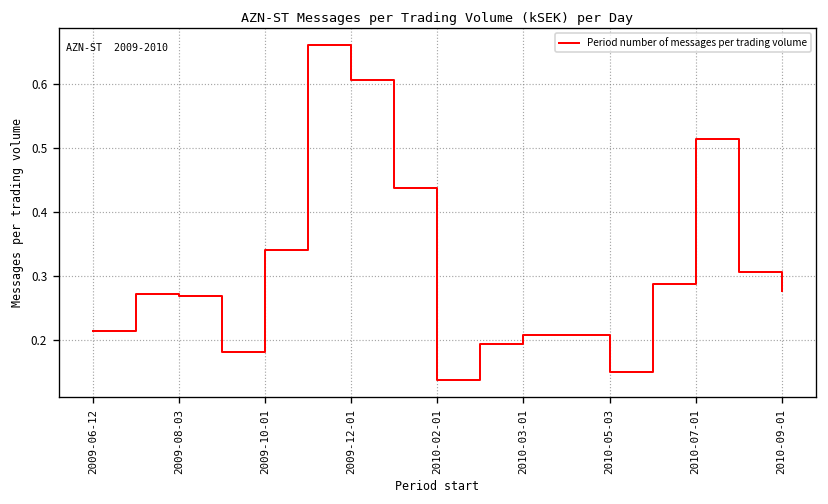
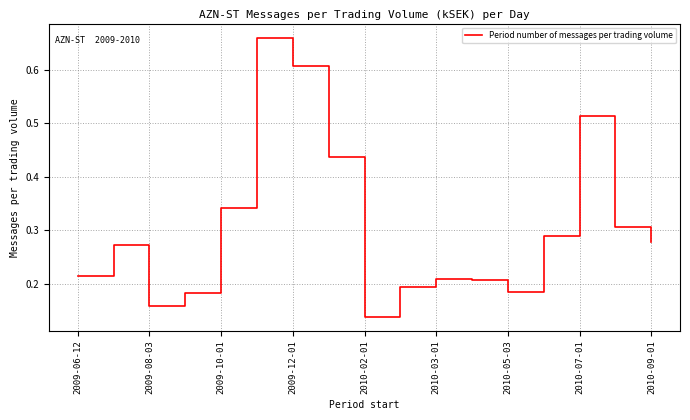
  {
    "2009-06-12": 0.21,
-   "2009-08-03": 0.27,
+   "2009-08-03": 0.16,
    "2009-10-01": 0.34,
    "2009-12-01": 0.61,
    "2010-02-01": 0.14,
    "2010-03-01": 0.21,
-   "2010-05-03": 0.15,
+   "2010-05-03": 0.18,
    "2010-07-01": 0.51,
    "2010-09-01": 0.28
  }
